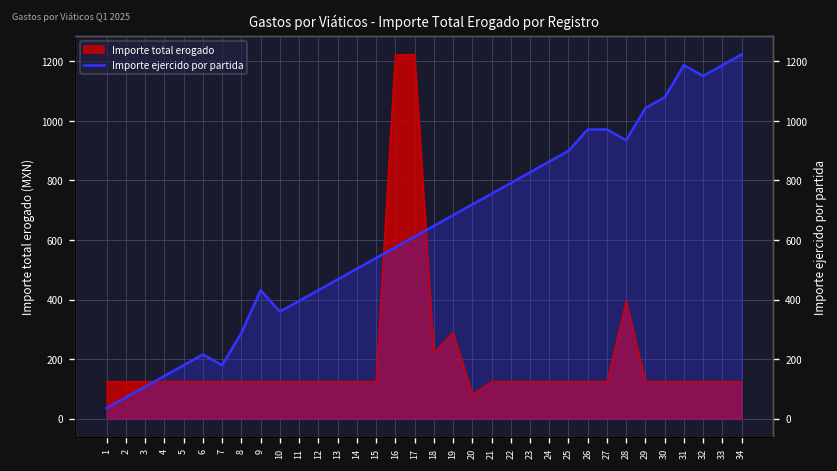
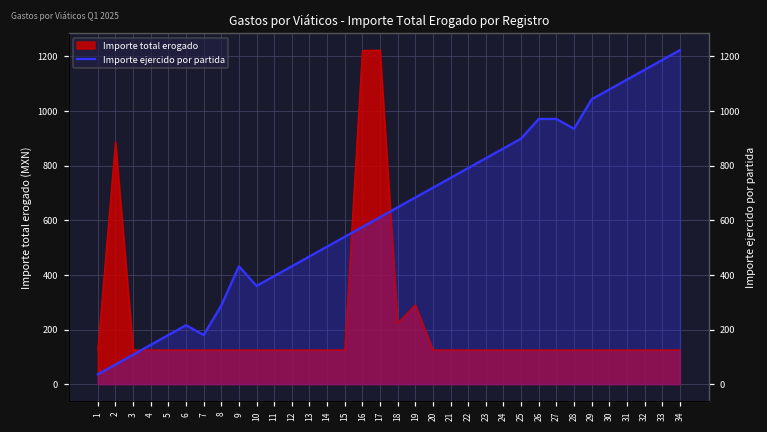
  {
    "Importe total erogado": {
      "1": 130,
-     "2": 130,
+     "2": 890,
      "3": 130,
      "4": 130,
      "5": 130,
      "6": 130,
      "7": 130,
      "8": 130,
      "9": 130,
      "10": 130,
      "11": 130,
      "12": 130,
      "13": 130,
      "14": 130,
      "15": 130,
      "16": 1220,
      "17": 1220,
      "18": 220,
      "19": 290,
-     "20": 80,
+     "20": 130,
      "21": 130,
      "22": 130,
      "23": 130,
      "24": 130,
      "25": 130,
      "26": 130,
      "27": 130,
-     "28": 400,
+     "28": 130,
      "29": 130,
      "30": 130,
      "31": 130,
      "32": 130,
      "33": 130,
      "34": 130
    },
    "Importe ejercido por partida": {
      "1": 40,
      "2": 70,
      "3": 110,
      "4": 140,
      "5": 180,
      "6": 220,
      "7": 180,
      "8": 290,
      "9": 430,
      "10": 360,
      "11": 400,
      "12": 430,
      "13": 470,
      "14": 500,
      "15": 540,
      "16": 580,
      "17": 610,
      "18": 650,
      "19": 680,
      "20": 720,
      "21": 760,
      "22": 790,
      "23": 830,
      "24": 860,
      "25": 900,
      "26": 970,
      "27": 970,
      "28": 940,
      "29": 1040,
      "30": 1080,
-     "31": 1190,
+     "31": 1120,
      "32": 1150,
      "33": 1190,
      "34": 1220
    }
  }
